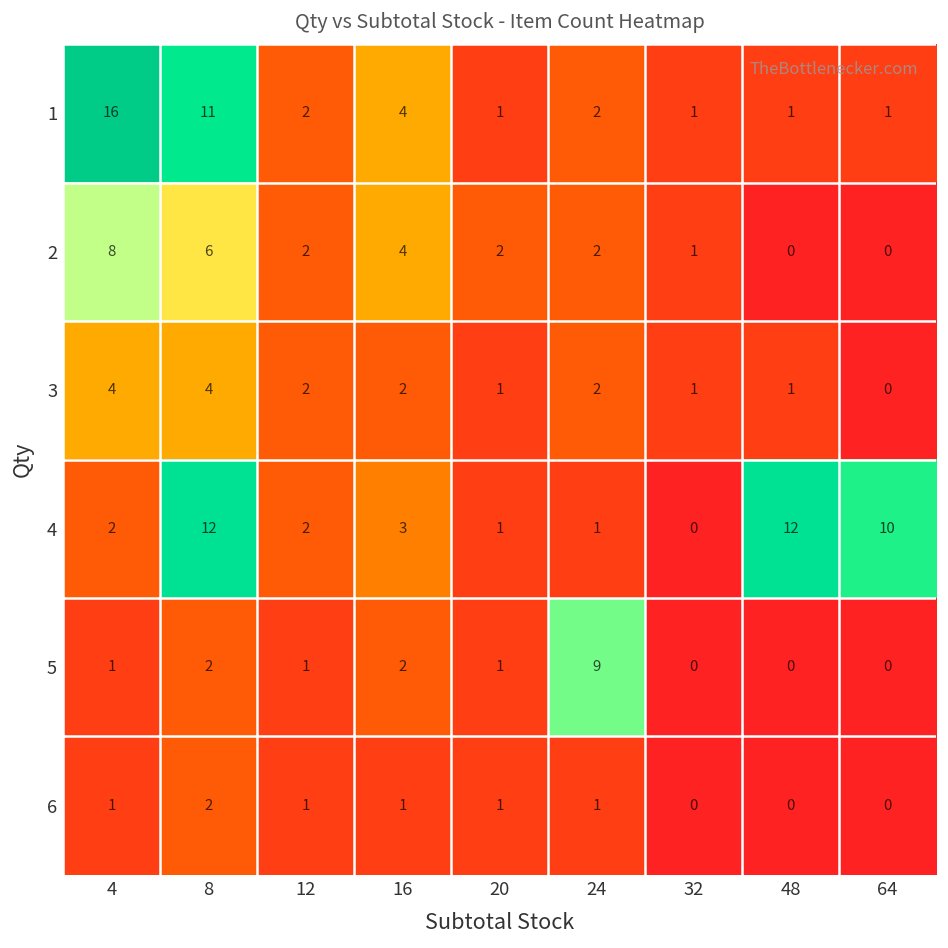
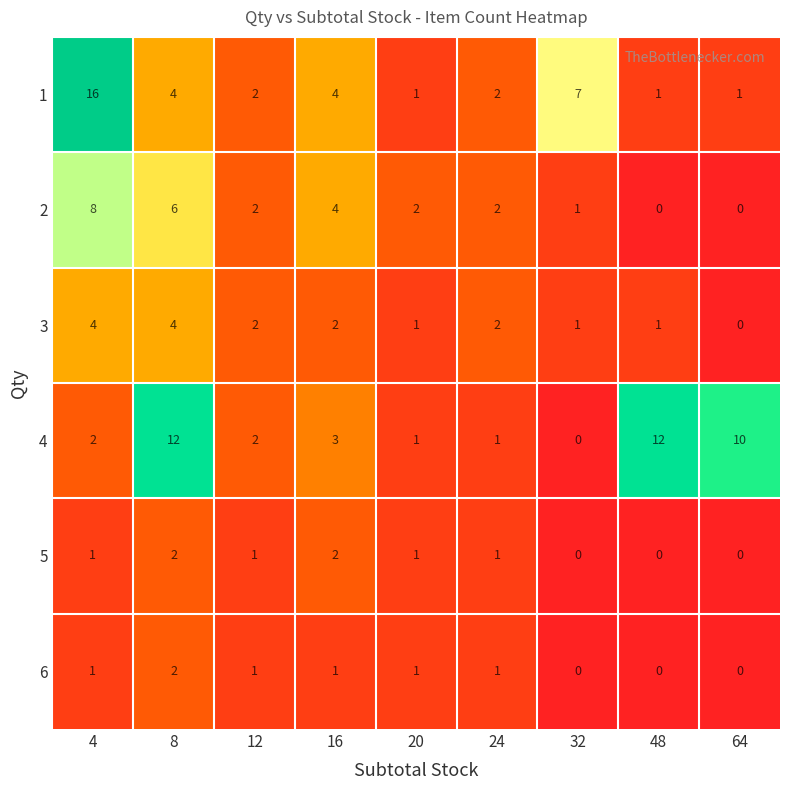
  {
    "1": {
      "4": 16,
-     "8": 11,
+     "8": 4,
      "12": 2,
      "16": 4,
      "20": 1,
      "24": 2,
-     "32": 1,
+     "32": 7,
      "64": 1
    },
    "2": {
      "4": 8,
      "8": 6,
      "12": 2,
      "16": 4,
      "20": 2,
      "24": 2,
      "32": 1,
      "48": 0,
      "64": 0
    },
    "3": {
      "4": 4,
      "8": 4,
      "12": 2,
      "16": 2,
      "20": 1,
      "24": 2,
      "32": 1,
      "48": 1,
      "64": 0
    },
    "4": {
      "4": 2,
      "8": 12,
      "12": 2,
      "16": 3,
      "20": 1,
      "24": 1,
      "32": 0,
      "48": 12,
      "64": 10
    },
    "5": {
      "4": 1,
      "8": 2,
      "12": 1,
      "16": 2,
      "20": 1,
-     "24": 9,
+     "24": 1,
      "32": 0,
      "48": 0,
      "64": 0
    },
    "6": {
      "4": 1,
      "8": 2,
      "12": 1,
      "16": 1,
      "20": 1,
      "24": 1,
      "32": 0,
      "48": 0,
      "64": 0
    }
  }
